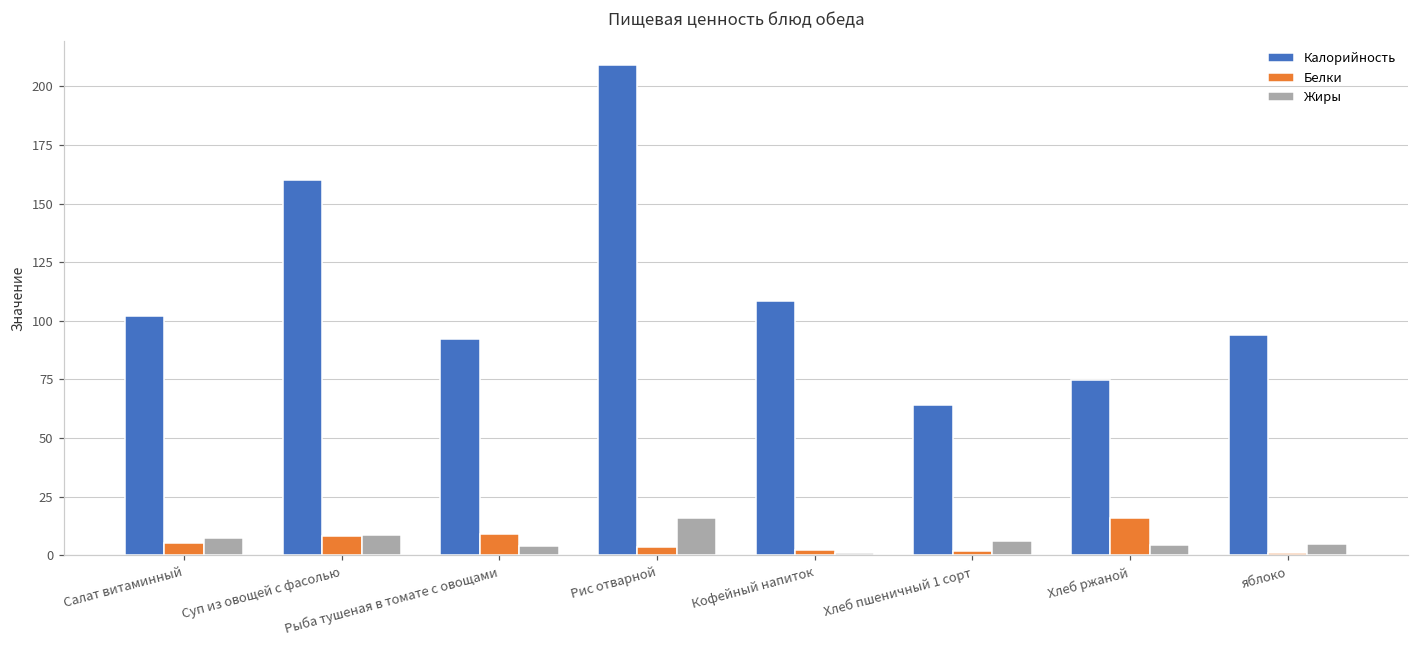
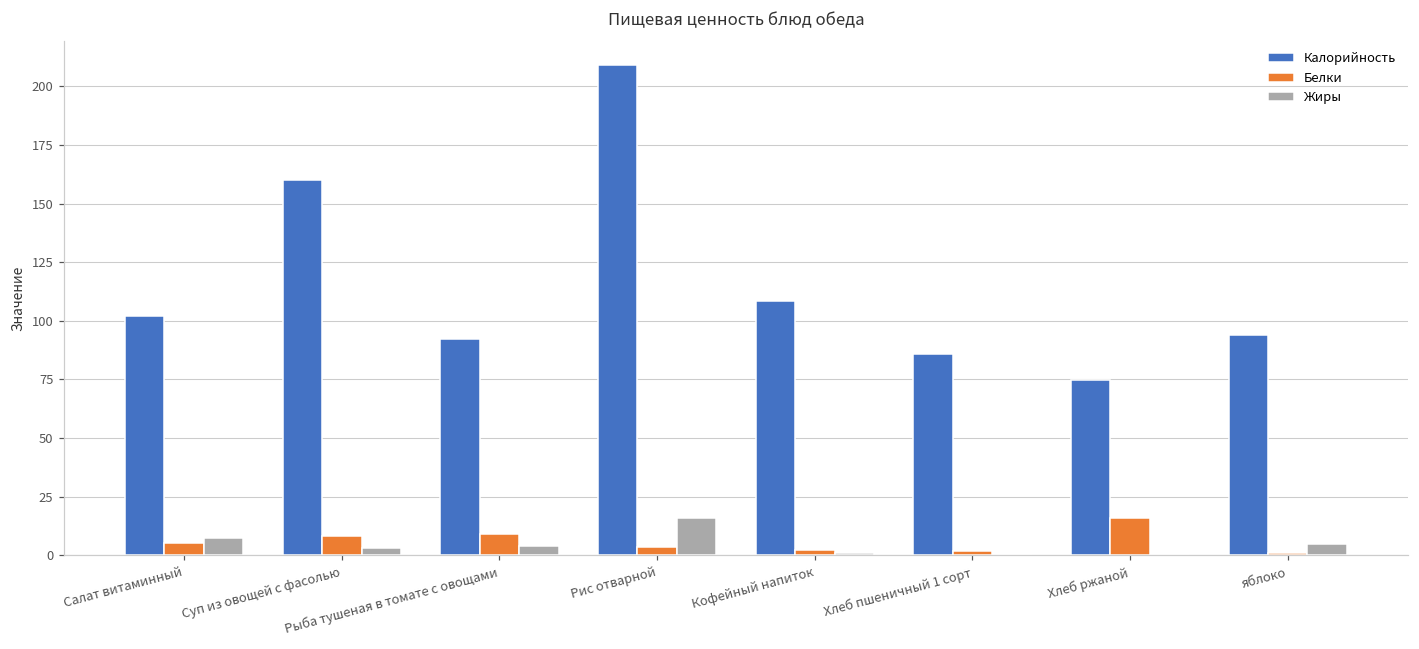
  {
    "Калорийность": {
      "Салат витаминный": 102,
      "Суп из овощей с фасолью": 160,
      "Рыба тушеная в томате с овощами": 92,
      "Рис отварной": 209,
      "Кофейный напиток": 109,
-     "Хлеб пшеничный 1 сорт": 64,
+     "Хлеб пшеничный 1 сорт": 86,
      "Хлеб ржаной": 75,
      "яблоко": 94
    },
    "Белки": {
      "Салат витаминный": 5,
      "Суп из овощей с фасолью": 8,
      "Рыба тушеная в томате с овощами": 9,
      "Рис отварной": 4,
      "Кофейный напиток": 2,
      "Хлеб пшеничный 1 сорт": 2,
      "Хлеб ржаной": 16
    },
    "Жиры": {
      "Салат витаминный": 8,
-     "Суп из овощей с фасолью": 9,
+     "Суп из овощей с фасолью": 3,
      "Рыба тушеная в томате с овощами": 4,
      "Рис отварной": 16,
      "Кофейный напиток": 1,
-     "Хлеб пшеничный 1 сорт": 6,
-     "Хлеб ржаной": 4,
+     "Хлеб пшеничный 1 сорт": 0,
+     "Хлеб ржаной": 0,
      "яблоко": 5
    }
  }
